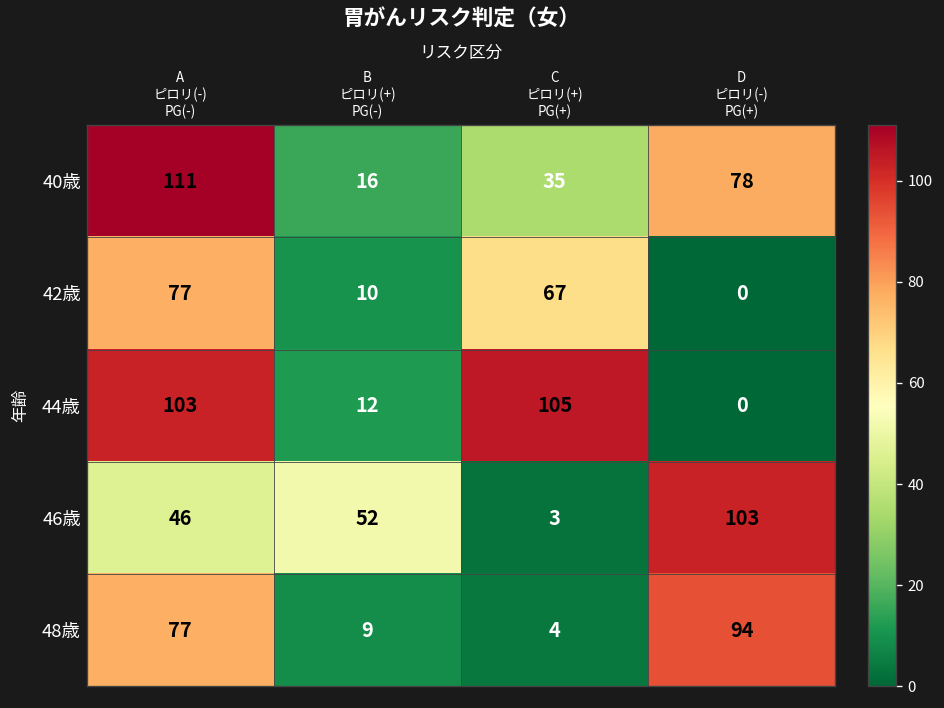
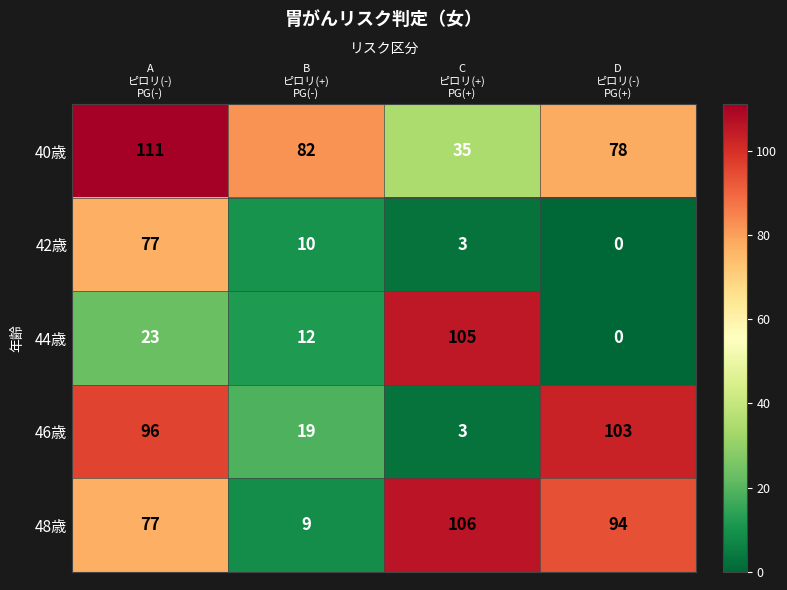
  {
    "40歳": {
      "A ピロリ(-) PG(-)": 111,
-     "B ピロリ(+) PG(-)": 16,
+     "B ピロリ(+) PG(-)": 82,
      "C ピロリ(+) PG(+)": 35,
      "D ピロリ(-) PG(+)": 78
    },
    "42歳": {
      "A ピロリ(-) PG(-)": 77,
      "B ピロリ(+) PG(-)": 10,
-     "C ピロリ(+) PG(+)": 67,
+     "C ピロリ(+) PG(+)": 3,
      "D ピロリ(-) PG(+)": 0
    },
    "44歳": {
-     "A ピロリ(-) PG(-)": 103,
+     "A ピロリ(-) PG(-)": 23,
      "B ピロリ(+) PG(-)": 12,
      "C ピロリ(+) PG(+)": 105,
      "D ピロリ(-) PG(+)": 0
    },
    "46歳": {
-     "A ピロリ(-) PG(-)": 46,
-     "B ピロリ(+) PG(-)": 52,
+     "A ピロリ(-) PG(-)": 96,
+     "B ピロリ(+) PG(-)": 19,
      "C ピロリ(+) PG(+)": 3,
      "D ピロリ(-) PG(+)": 103
    },
    "48歳": {
      "A ピロリ(-) PG(-)": 77,
      "B ピロリ(+) PG(-)": 9,
-     "C ピロリ(+) PG(+)": 4,
+     "C ピロリ(+) PG(+)": 106,
      "D ピロリ(-) PG(+)": 94
    }
  }
